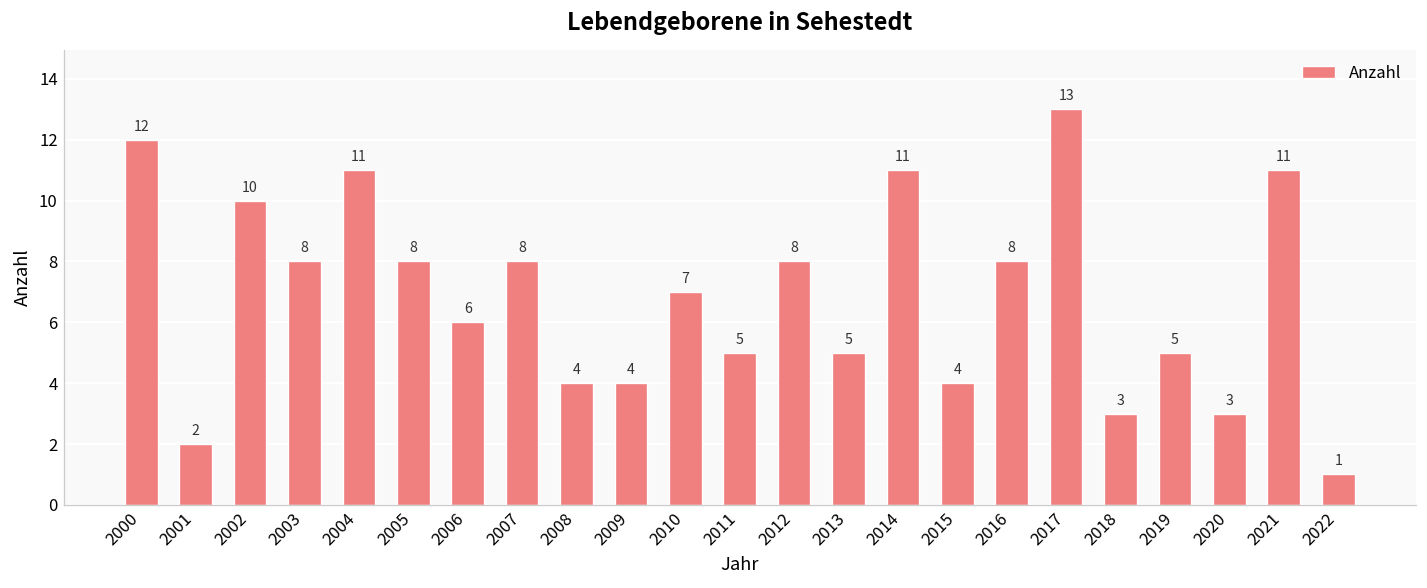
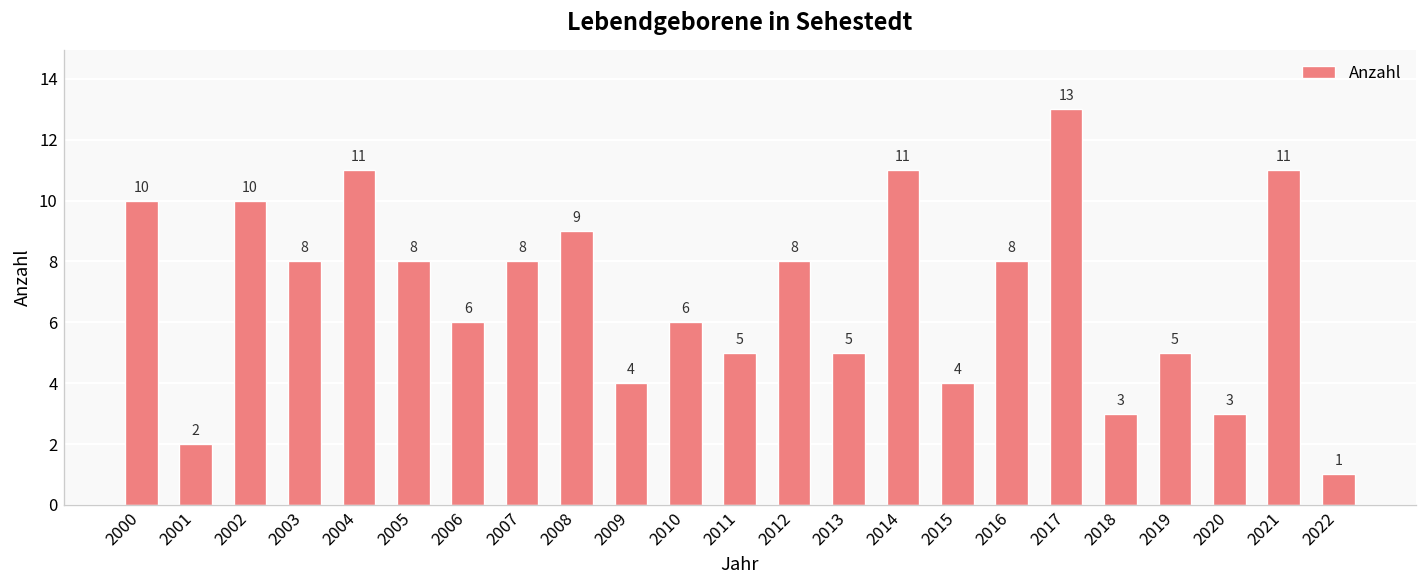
  {
-   "2000": 12,
+   "2000": 10,
    "2001": 2,
    "2002": 10,
    "2003": 8,
    "2004": 11,
    "2005": 8,
    "2006": 6,
    "2007": 8,
-   "2008": 4,
+   "2008": 9,
    "2009": 4,
-   "2010": 7,
+   "2010": 6,
    "2011": 5,
    "2012": 8,
    "2013": 5,
    "2014": 11,
    "2015": 4,
    "2016": 8,
    "2017": 13,
    "2018": 3,
    "2019": 5,
    "2020": 3,
    "2021": 11,
    "2022": 1
  }
